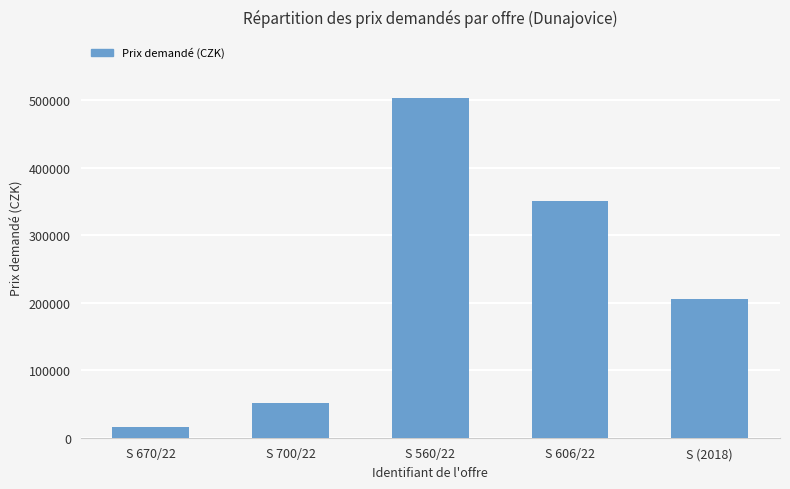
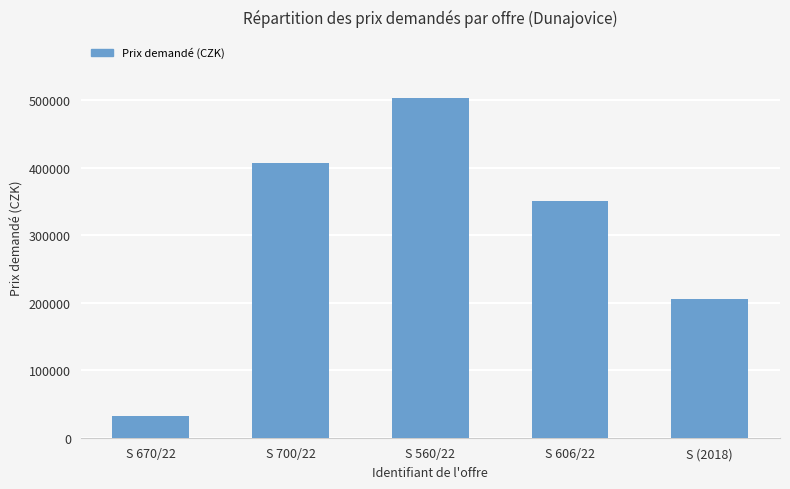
  {
-   "S 670/22": 20000,
-   "S 700/22": 50000,
+   "S 670/22": 30000,
+   "S 700/22": 410000,
    "S 560/22": 500000,
    "S 606/22": 350000,
    "S (2018)": 200000
  }
